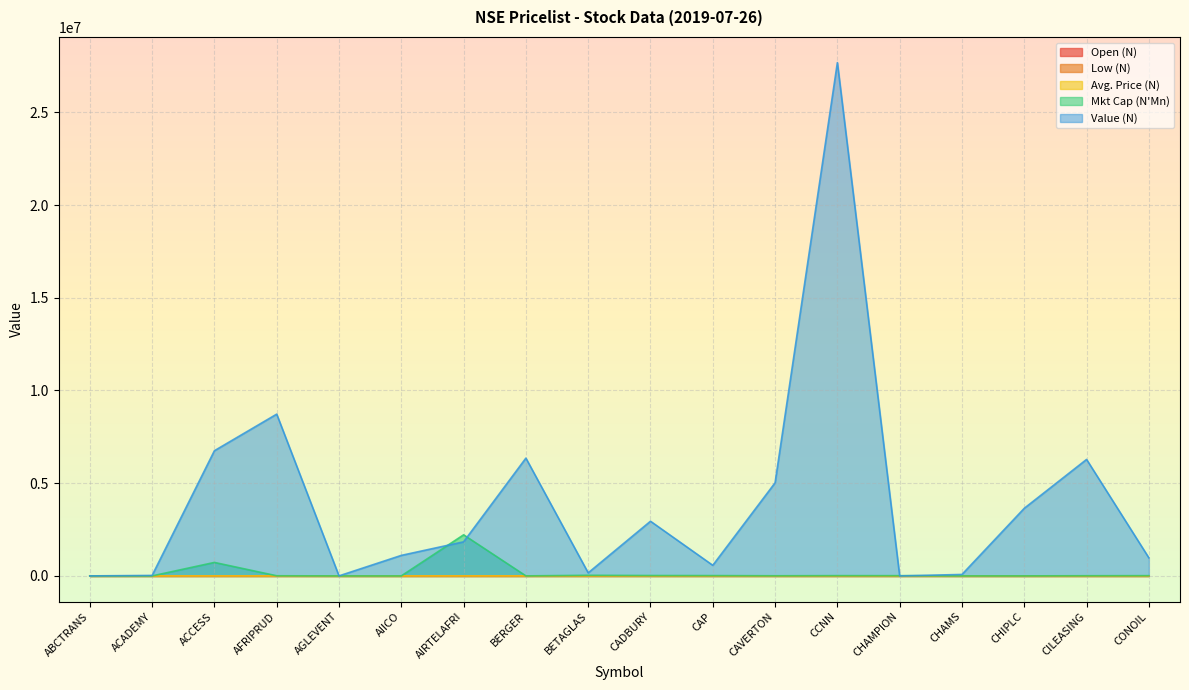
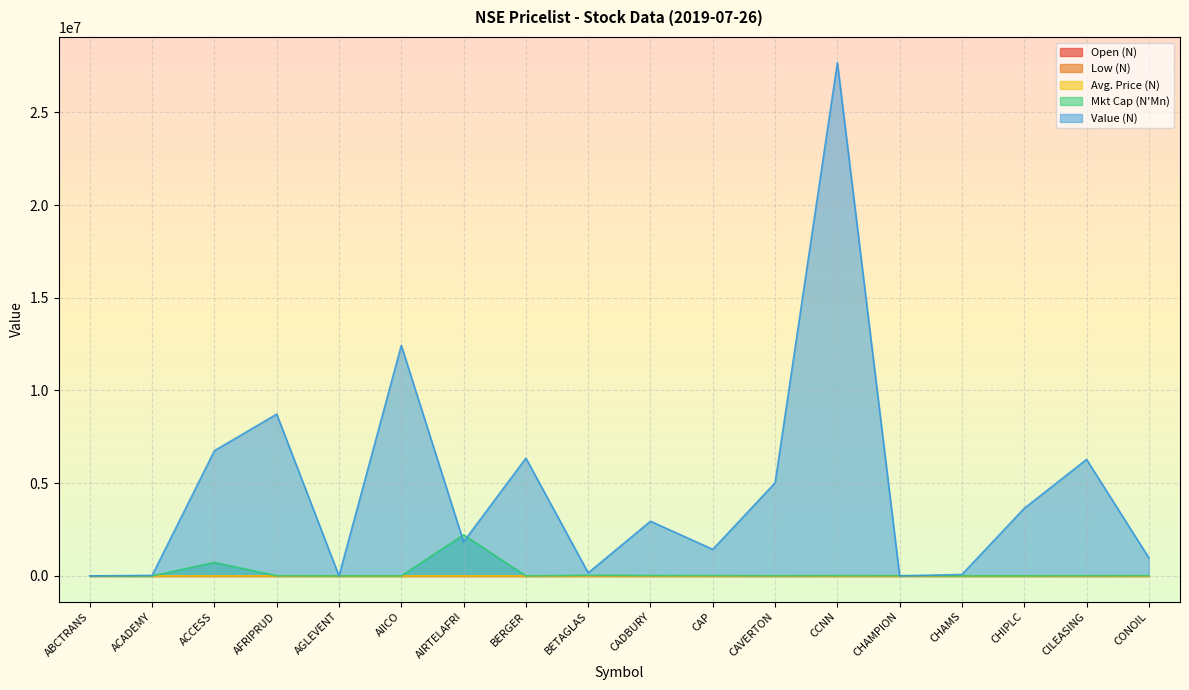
  {
    "Avg. Price (N)": {
      "ACCESS": 0,
      "AIRTELAFRI": 0
    },
    "Mkt Cap (N'Mn)": {
      "ACCESS": 700000,
      "AIRTELAFRI": 2200000
    },
    "Value (N)": {
      "ACCESS": 6800000,
      "AFRIPRUD": 8700000,
-     "AIICO": 1100000,
+     "AIICO": 12400000,
      "AIRTELAFRI": 1800000,
      "BERGER": 6400000,
      "CADBURY": 2900000,
-     "CAP": 600000,
+     "CAP": 1400000,
      "CAVERTON": 5000000,
      "CCNN": 27700000,
      "CHIPLC": 3600000,
      "CILEASING": 6300000,
      "CONOIL": 1000000
    }
  }
